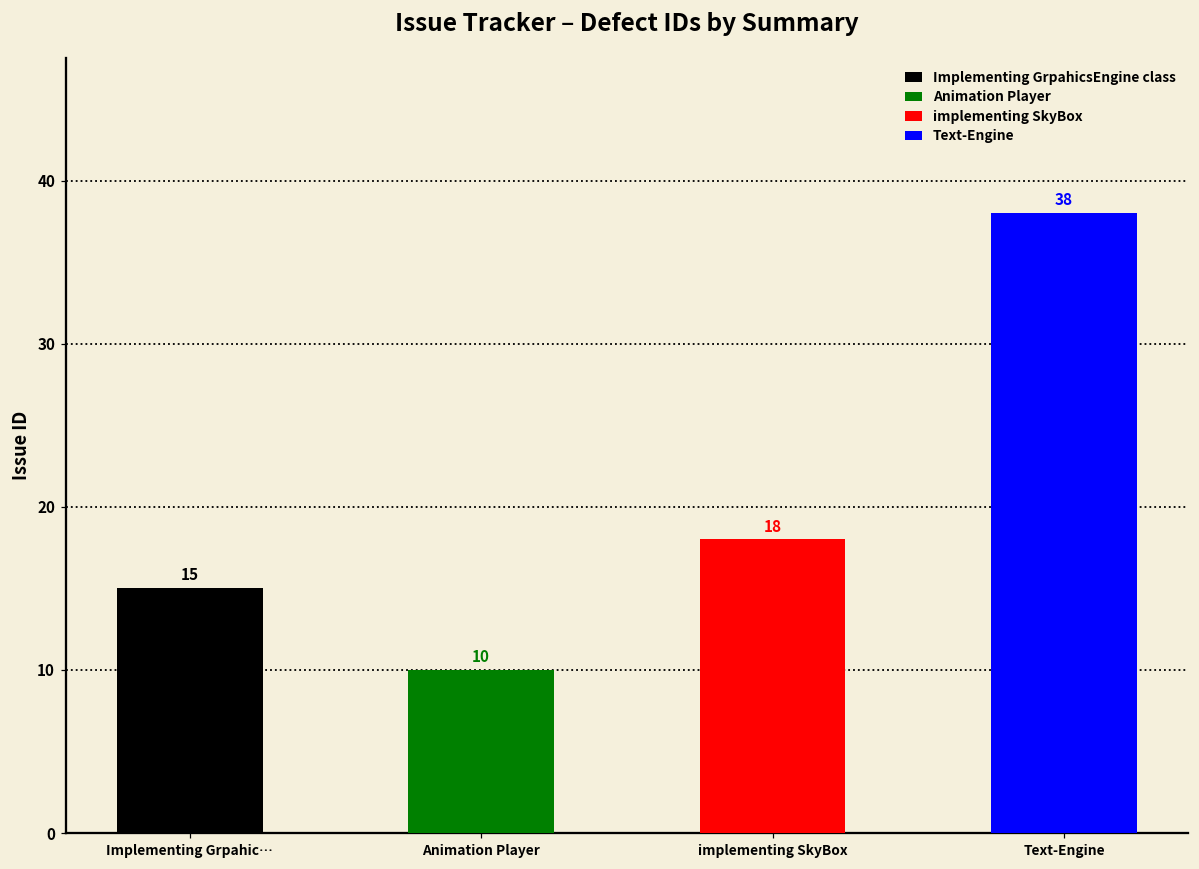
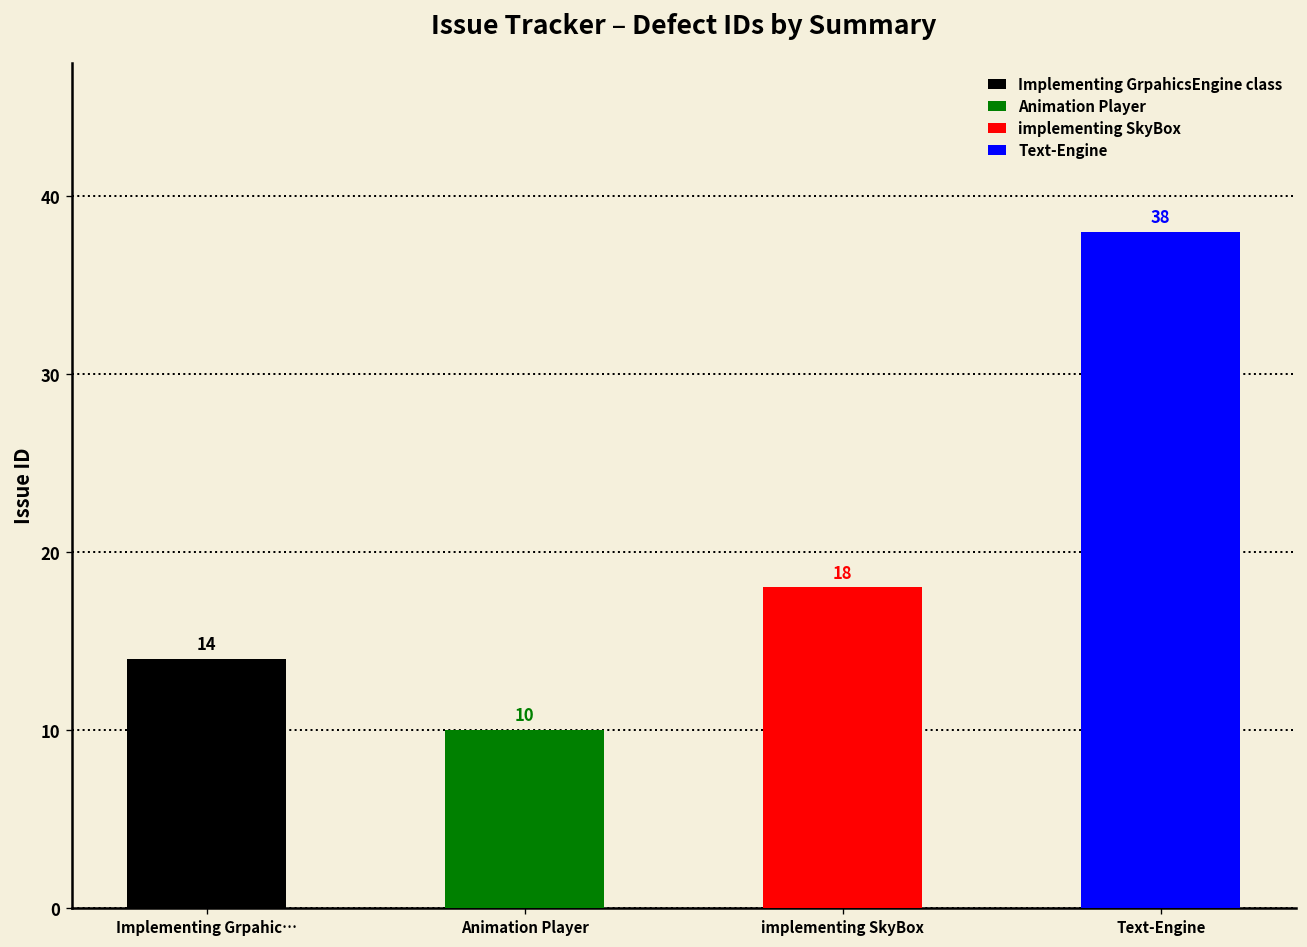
  {
-   "Implementing Grpahic…": 15,
+   "Implementing Grpahic…": 14,
    "Animation Player": 10,
    "implementing SkyBox": 18,
    "Text-Engine": 38
  }
